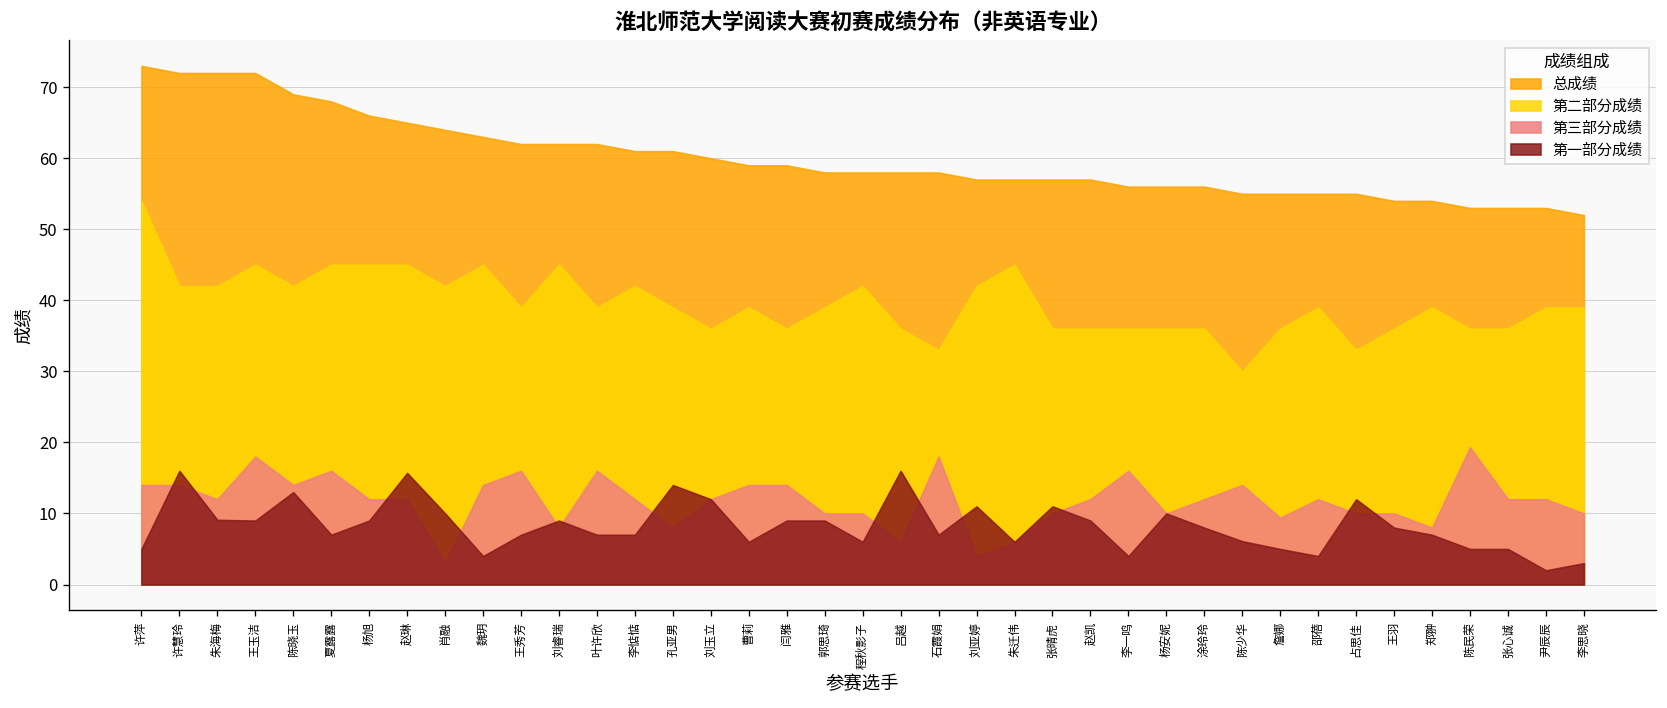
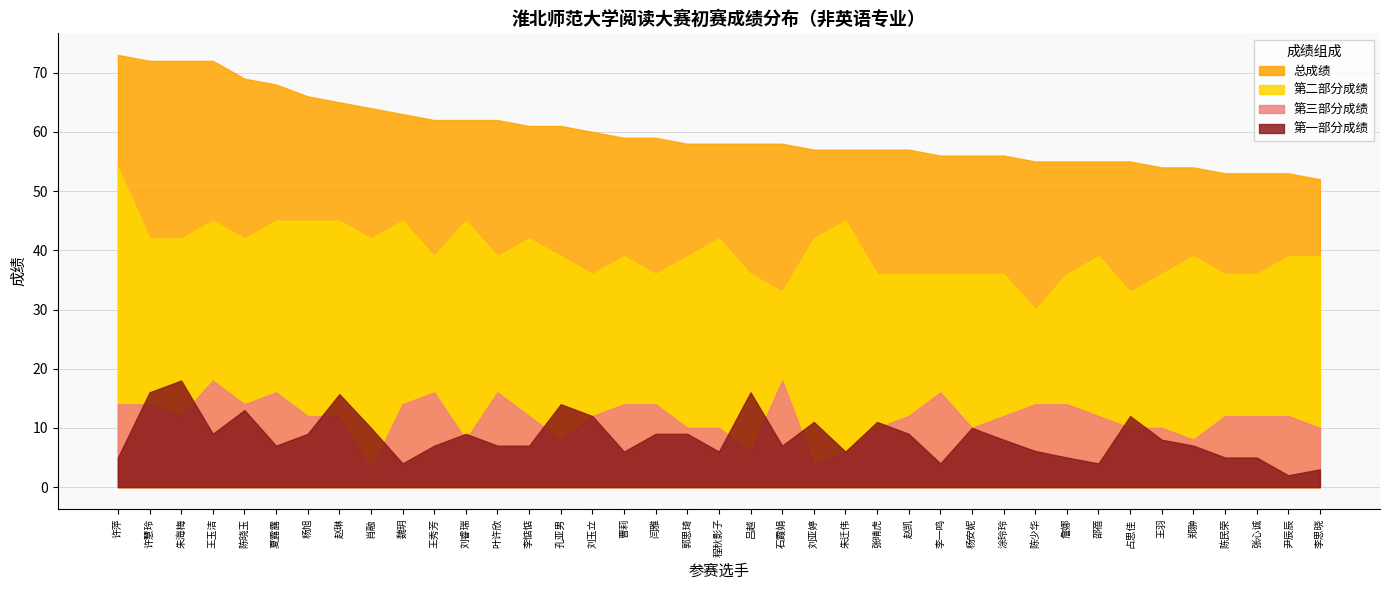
  {
    "第三部分成绩": {
      "许萍": 14,
      "许慧玲": 14,
      "朱海梅": 12,
      "王玉洁": 18,
      "陈晓玉": 14,
      "夏露露": 16,
      "杨旭": 12,
      "赵琳": 12,
      "肖融": 3,
      "魏玥": 14,
      "王秀芳": 16,
      "刘睿瑞": 8,
      "叶许欣": 16,
      "李惦惦": 12,
      "孔亚男": 8,
      "曹莉": 14,
      "闫雅": 14,
      "郭思琦": 10,
      "程秋影子": 10,
      "吕越": 6,
      "石霞娟": 18,
      "刘亚婷": 4,
      "张晴虎": 10,
      "赵凯": 12,
      "李一鸣": 16,
      "涂玲玲": 12,
      "陈少华": 14,
-     "詹娜": 9,
+     "詹娜": 14,
      "邵蓓": 12,
      "占思佳": 10,
      "王羽": 10,
      "郑翀": 8,
-     "陈民荣": 19,
+     "陈民荣": 12,
      "张心诚": 12,
      "尹辰辰": 12,
      "李思晓": 10
    },
    "第一部分成绩": {
      "许萍": 5,
      "许慧玲": 16,
-     "朱海梅": 9,
+     "朱海梅": 18,
      "王玉洁": 9,
      "陈晓玉": 13,
      "夏露露": 7,
      "杨旭": 9,
      "赵琳": 16,
      "肖融": 10,
      "魏玥": 4,
      "王秀芳": 7,
      "刘睿瑞": 9,
      "叶许欣": 7,
      "李惦惦": 7,
      "孔亚男": 14,
      "曹莉": 6,
      "闫雅": 9,
      "郭思琦": 9,
      "程秋影子": 6,
      "吕越": 16,
      "石霞娟": 7,
      "刘亚婷": 11,
      "张晴虎": 11,
      "赵凯": 9,
      "李一鸣": 4,
      "涂玲玲": 8,
      "陈少华": 6,
      "詹娜": 5,
      "邵蓓": 4,
      "占思佳": 12,
      "王羽": 8,
      "郑翀": 7,
      "陈民荣": 5,
      "张心诚": 5,
      "尹辰辰": 2,
      "李思晓": 3
    }
  }
